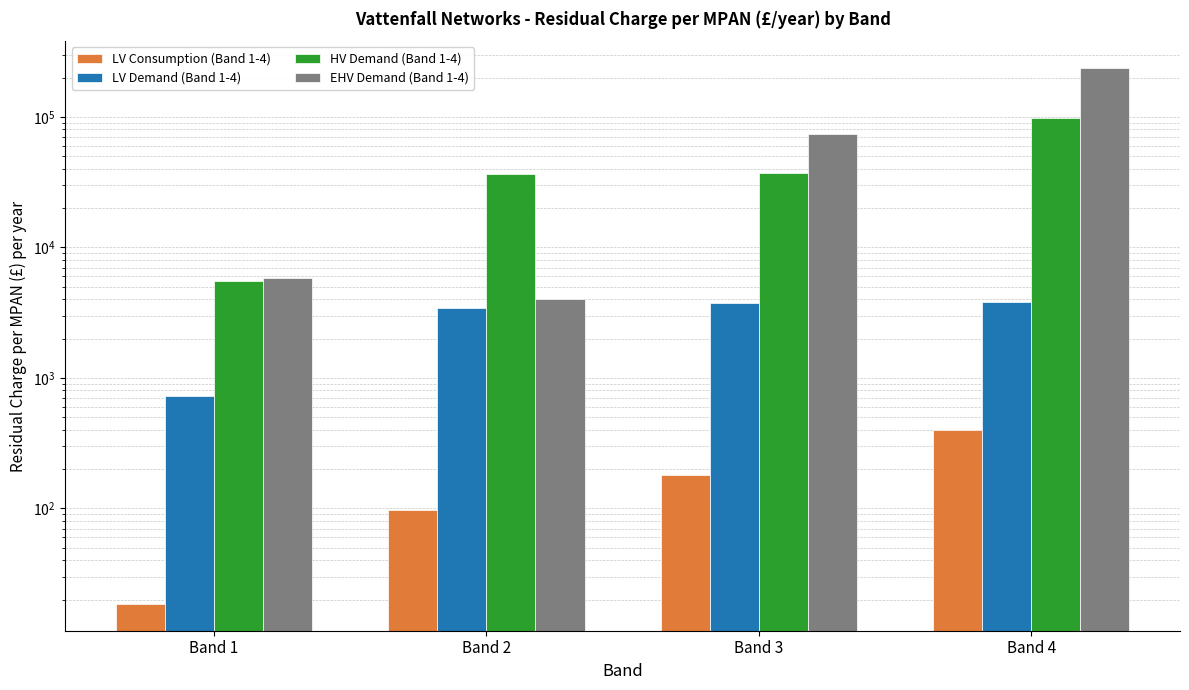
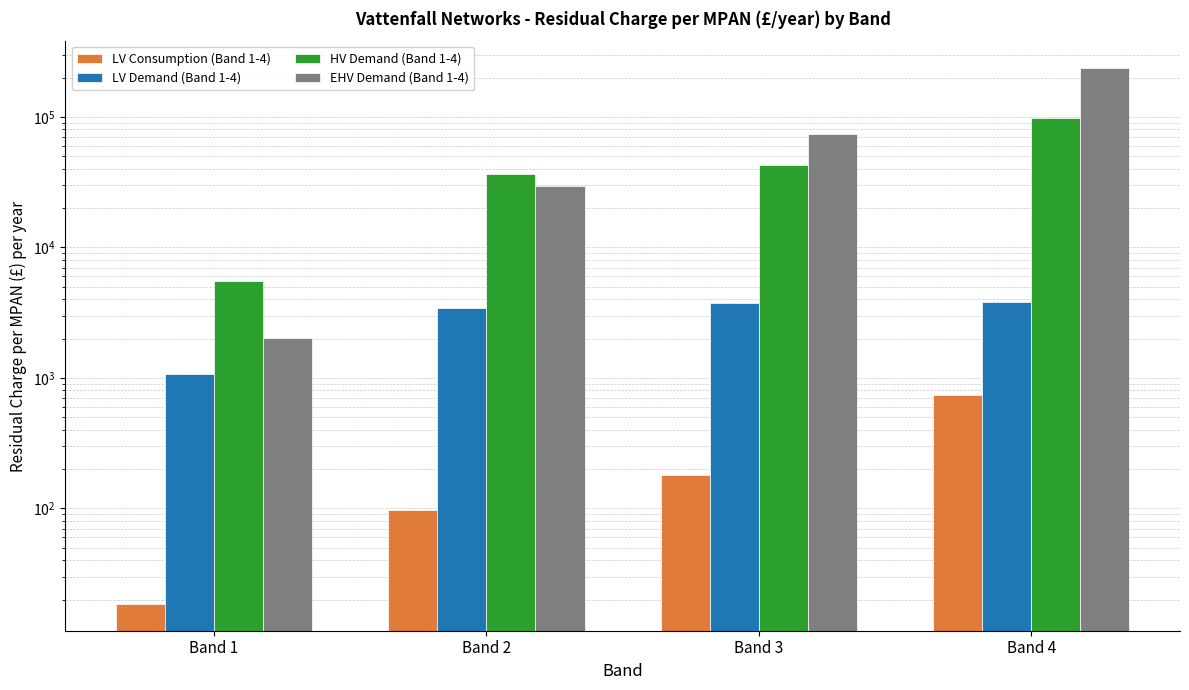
  {
    "LV Consumption (Band 1-4)": {
      "Band 1": 19,
      "Band 2": 100,
      "Band 3": 180,
-     "Band 4": 400
+     "Band 4": 700
    },
    "LV Demand (Band 1-4)": {
-     "Band 1": 700,
+     "Band 1": 1100,
      "Band 2": 3400,
      "Band 3": 3800,
      "Band 4": 3800
    },
    "HV Demand (Band 1-4)": {
      "Band 1": 5500,
      "Band 2": 37000,
-     "Band 3": 37000,
+     "Band 3": 43000,
      "Band 4": 100000
    },
    "EHV Demand (Band 1-4)": {
-     "Band 1": 6000,
-     "Band 2": 4000,
+     "Band 1": 2000,
+     "Band 2": 29000,
      "Band 3": 70000,
      "Band 4": 240000
    }
  }
